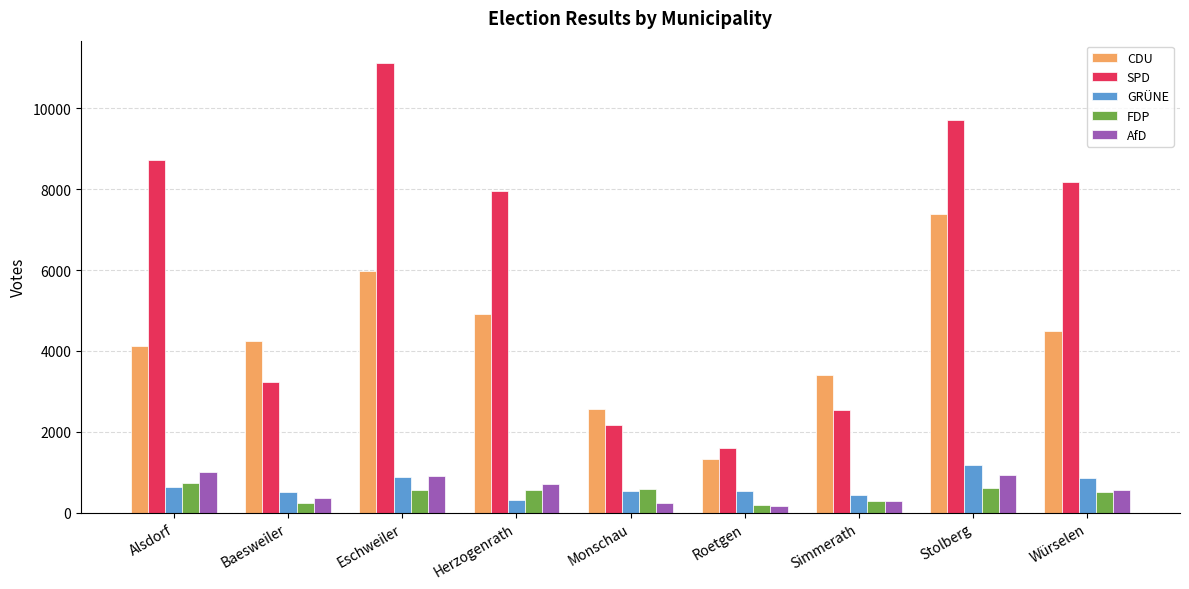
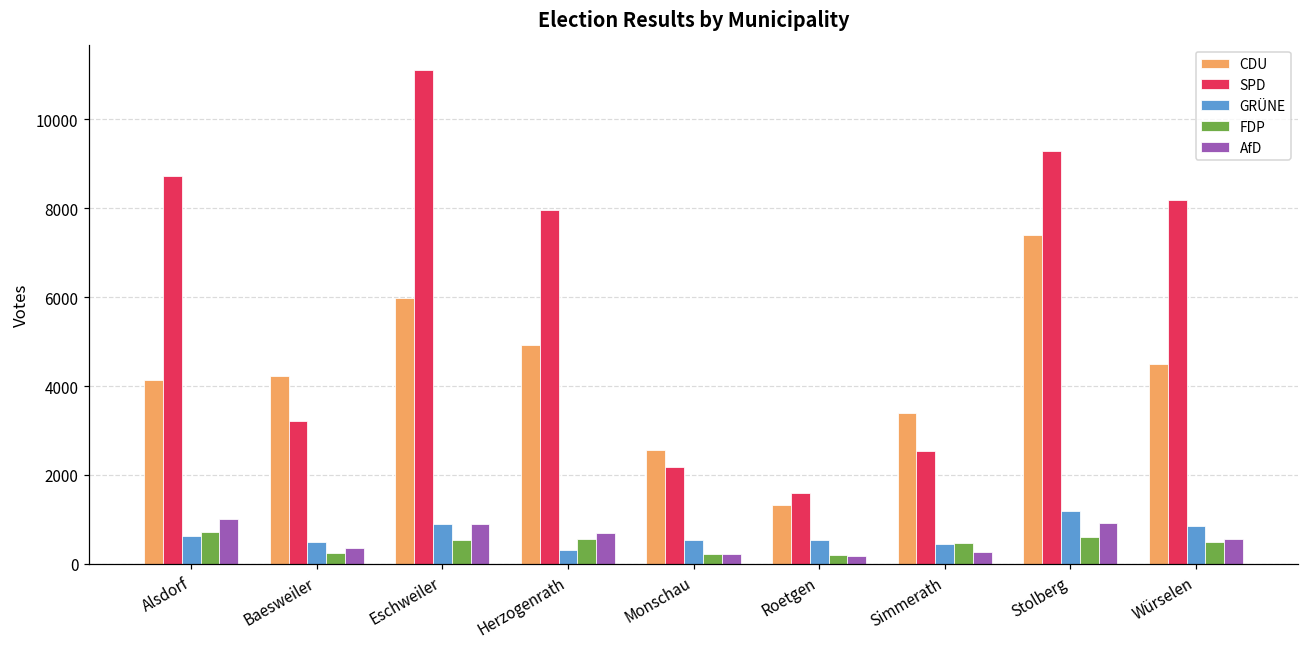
  {
    "CDU": {
      "Alsdorf": 4100,
      "Baesweiler": 4200,
      "Eschweiler": 6000,
      "Herzogenrath": 4900,
      "Monschau": 2600,
      "Roetgen": 1300,
      "Simmerath": 3400,
      "Stolberg": 7400,
      "Würselen": 4500
    },
    "SPD": {
      "Alsdorf": 8700,
      "Baesweiler": 3200,
      "Eschweiler": 11100,
      "Herzogenrath": 8000,
      "Monschau": 2200,
      "Roetgen": 1600,
      "Simmerath": 2500,
-     "Stolberg": 9700,
+     "Stolberg": 9300,
      "Würselen": 8200
    },
    "GRÜNE": {
      "Alsdorf": 600,
      "Baesweiler": 500,
      "Eschweiler": 900,
      "Herzogenrath": 300,
      "Monschau": 500,
      "Roetgen": 500,
      "Simmerath": 400,
      "Stolberg": 1200,
      "Würselen": 900
    },
    "FDP": {
      "Alsdorf": 700,
      "Baesweiler": 200,
      "Eschweiler": 500,
      "Herzogenrath": 600,
-     "Monschau": 600,
+     "Monschau": 200,
      "Roetgen": 200,
-     "Simmerath": 300,
+     "Simmerath": 500,
      "Stolberg": 600,
      "Würselen": 500
    },
    "AfD": {
      "Alsdorf": 1000,
      "Baesweiler": 400,
      "Eschweiler": 900,
      "Herzogenrath": 700,
      "Monschau": 200,
      "Roetgen": 200,
      "Simmerath": 300,
      "Stolberg": 900,
      "Würselen": 600
    }
  }
